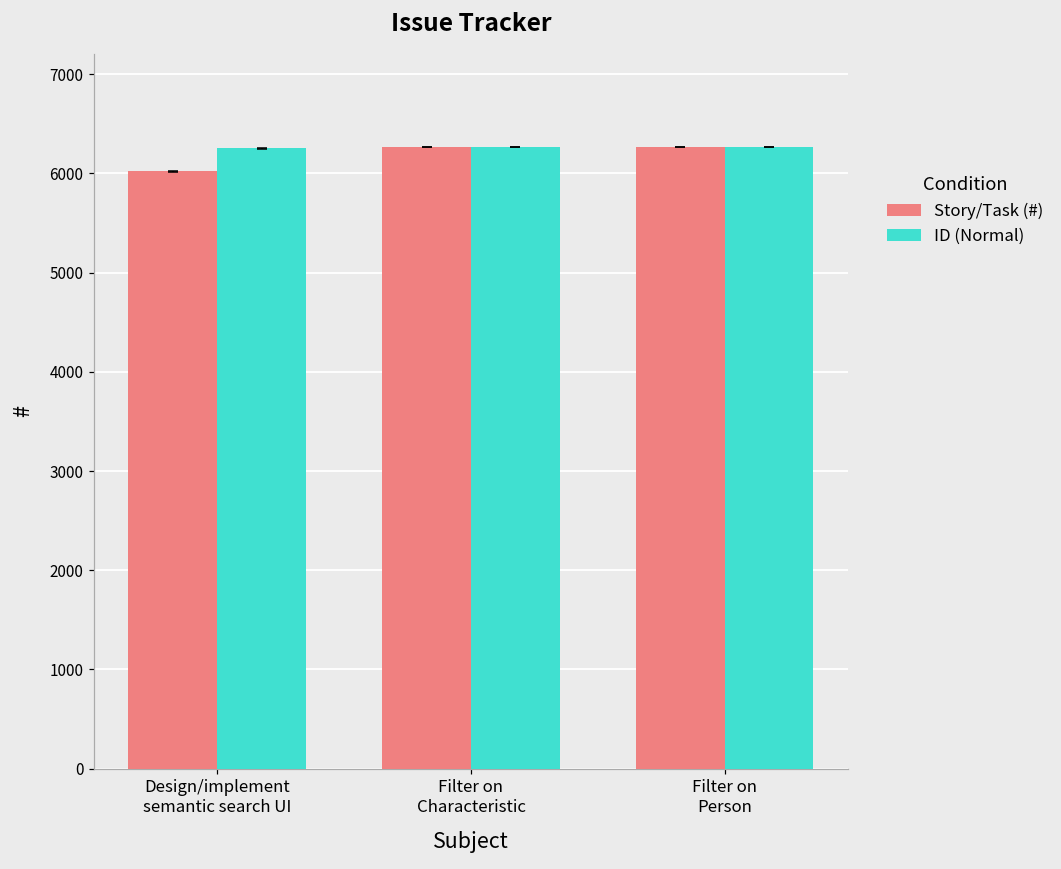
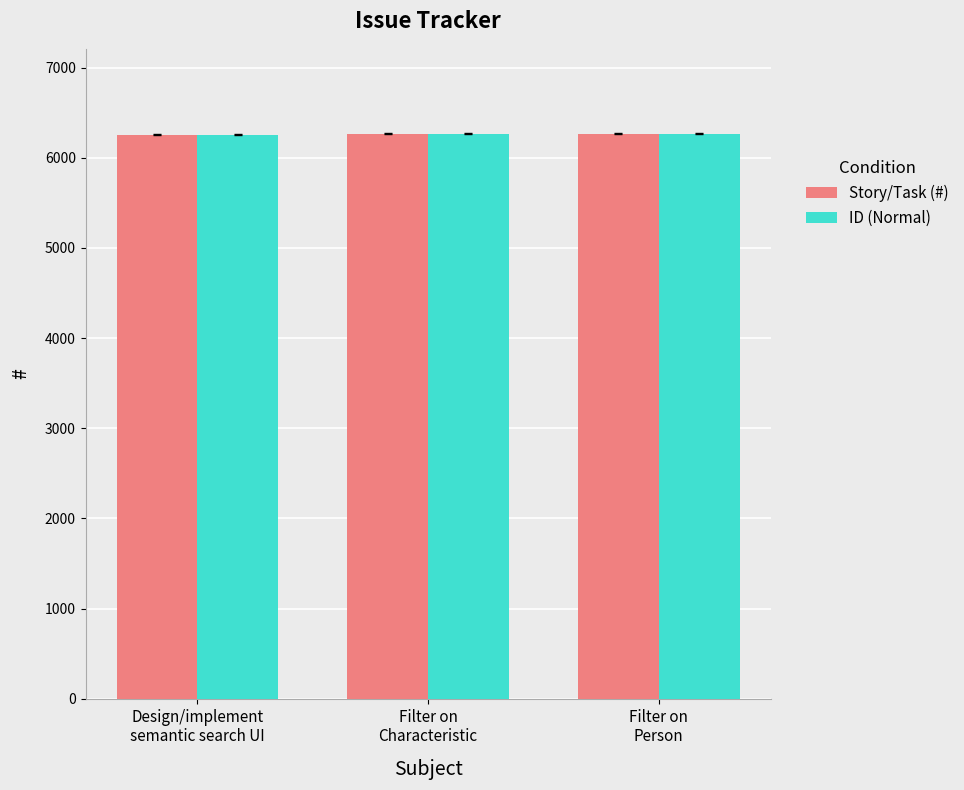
  {
    "Story/Task (#)": {
-     "Design/implement semantic search UI": 6000,
+     "Design/implement semantic search UI": 6300,
      "Filter on Characteristic": 6300,
      "Filter on Person": 6300
    },
    "ID (Normal)": {
      "Design/implement semantic search UI": 6300,
      "Filter on Characteristic": 6300,
      "Filter on Person": 6300
    }
  }
